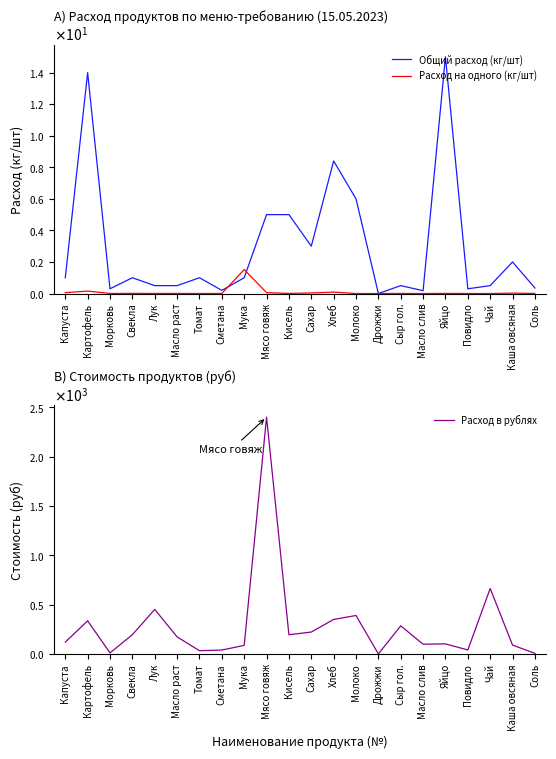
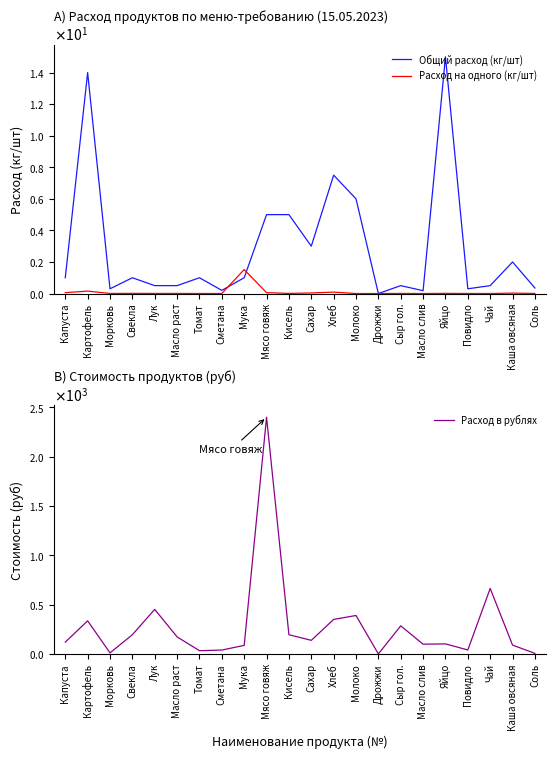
  {
    "A) Расход продуктов по меню-требованию (15.05.2023)": {
      "Общий расход (кг/шт)": {
        "Капуста": 1.0,
        "Картофель": 14.0,
        "Морковь": 0.3,
        "Свекла": 1.0,
        "Лук": 0.5,
        "Масло раст": 0.5,
        "Томат": 1.0,
        "Сметана": 0.2,
        "Мука": 1.0,
        "Мясо говяж": 5.0,
        "Кисель": 5.0,
        "Сахар": 3.0,
-       "Хлеб": 8.4,
+       "Хлеб": 7.5,
        "Молоко": 6.0,
        "Сыр гол.": 0.5,
        "Масло слив": 0.2,
        "Яйцо": 15.0,
        "Повидло": 0.3,
        "Чай": 0.5,
        "Каша овсяная": 2.0,
        "Соль": 0.4
      },
      "Расход на одного (кг/шт)": {
        "Капуста": 0.1,
        "Картофель": 0.2,
        "Морковь": 0.0,
        "Свекла": 0.0,
        "Лук": 0.0,
        "Масло раст": 0.0,
        "Томат": 0.0,
        "Сметана": 0.0,
        "Мука": 1.5,
        "Мясо говяж": 0.1,
        "Кисель": 0.0,
        "Сахар": 0.0,
        "Хлеб": 0.1,
        "Молоко": 0.0,
        "Сыр гол.": 0.0,
        "Масло слив": 0.0,
        "Яйцо": 0.0,
        "Повидло": 0.0,
        "Чай": 0.0,
        "Каша овсяная": 0.0,
        "Соль": 0.0
      }
    },
    "B) Стоимость продуктов (руб)": {
      "Капуста": 100,
      "Картофель": 300,
      "Морковь": 0,
      "Свекла": 200,
      "Лук": 500,
      "Масло раст": 200,
      "Томат": 0,
      "Сметана": 0,
      "Мука": 100,
      "Мясо говяж": 2400,
      "Кисель": 200,
-     "Сахар": 200,
+     "Сахар": 100,
      "Хлеб": 400,
      "Молоко": 400,
      "Дрожжи": 0,
      "Сыр гол.": 300,
      "Масло слив": 100,
      "Яйцо": 100,
      "Повидло": 0,
      "Чай": 700,
      "Каша овсяная": 100,
      "Соль": 0
    }
  }
